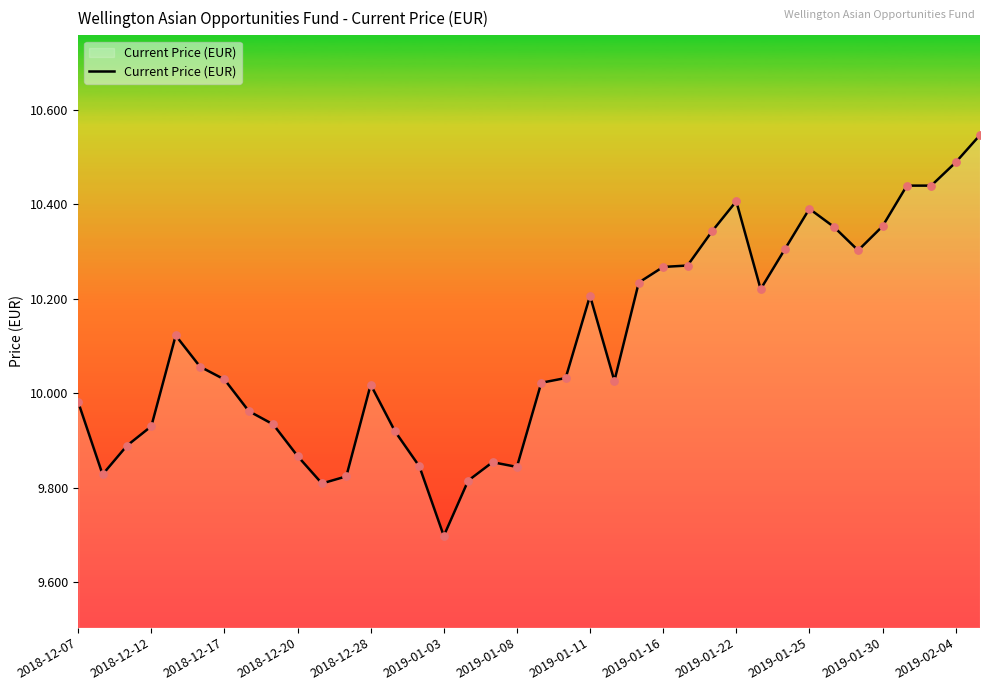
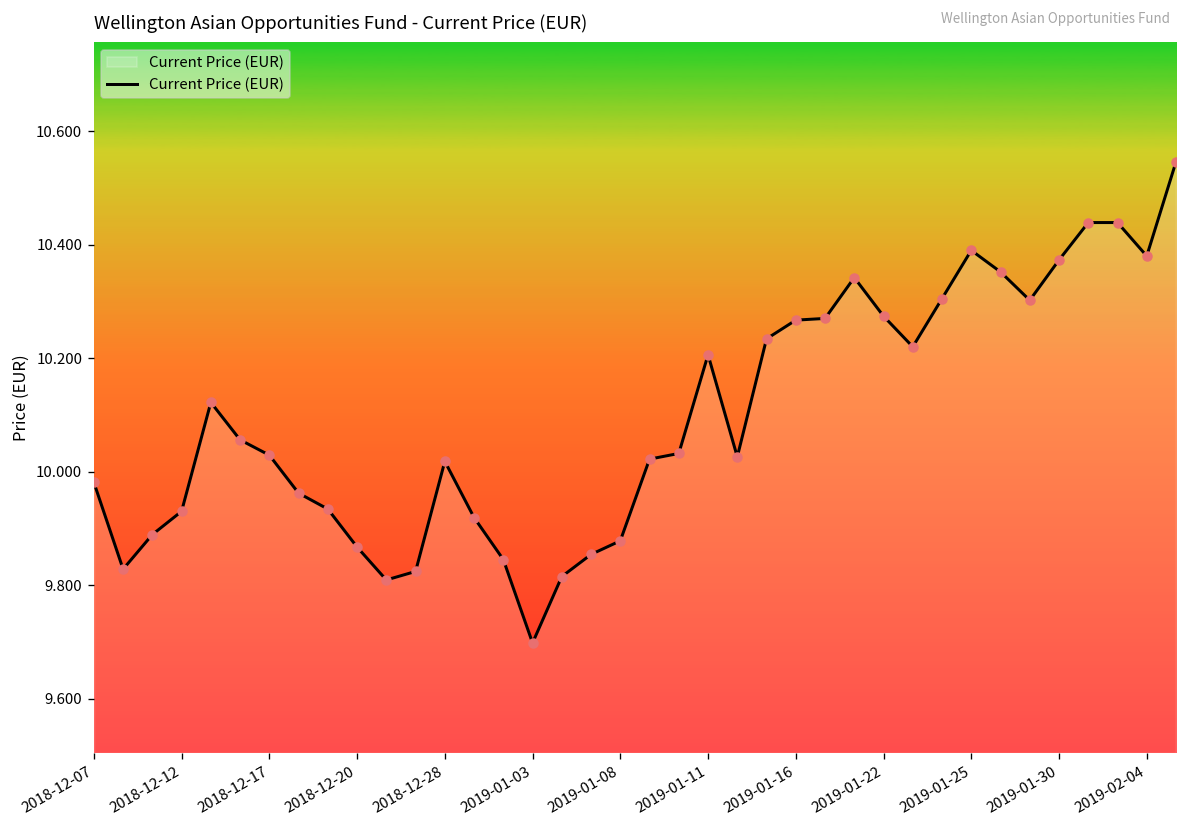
  {
    "2018-12-07": 9.98,
    "2018-12-12": 9.93,
    "2018-12-17": 10.03,
    "2018-12-20": 9.87,
    "2018-12-28": 10.02,
    "2019-01-03": 9.70,
-   "2019-01-08": 9.84,
+   "2019-01-08": 9.88,
    "2019-01-11": 10.21,
    "2019-01-16": 10.27,
-   "2019-01-22": 10.41,
+   "2019-01-22": 10.27,
    "2019-01-25": 10.39,
-   "2019-01-30": 10.35,
-   "2019-02-04": 10.49
+   "2019-01-30": 10.37,
+   "2019-02-04": 10.38
  }
